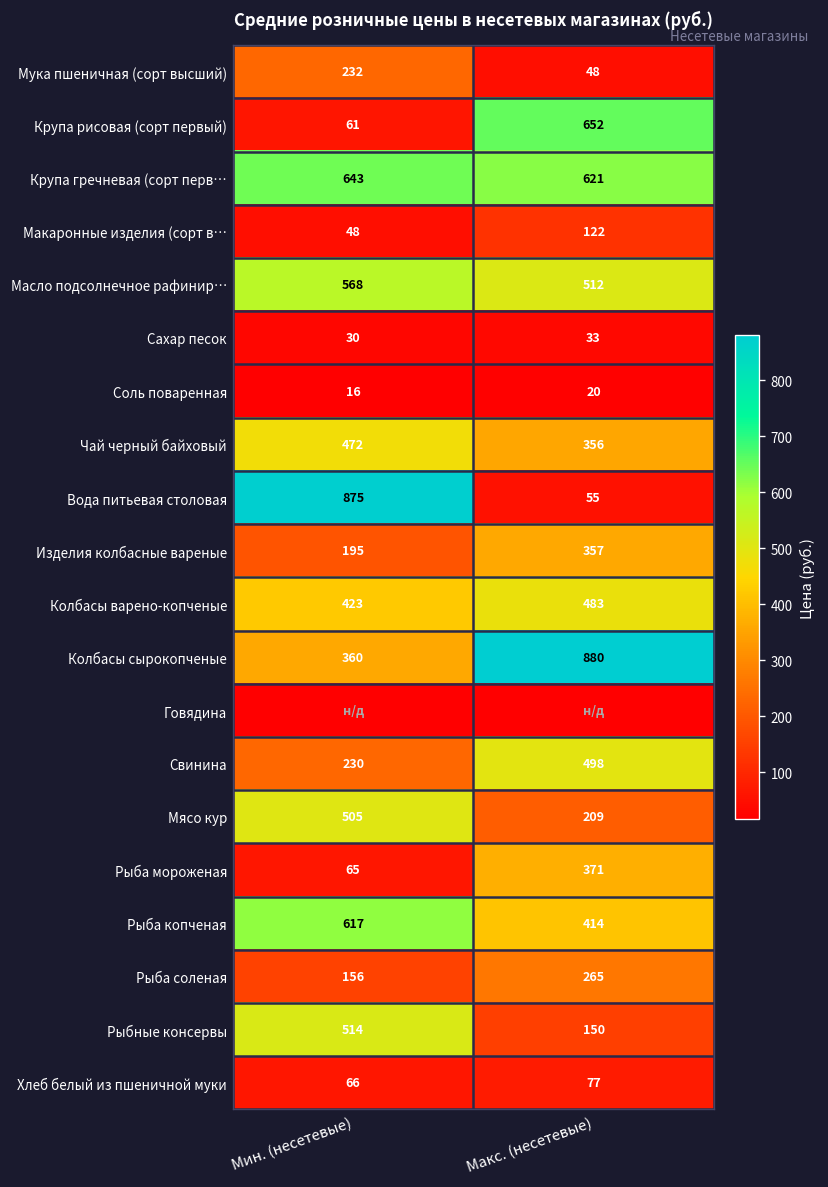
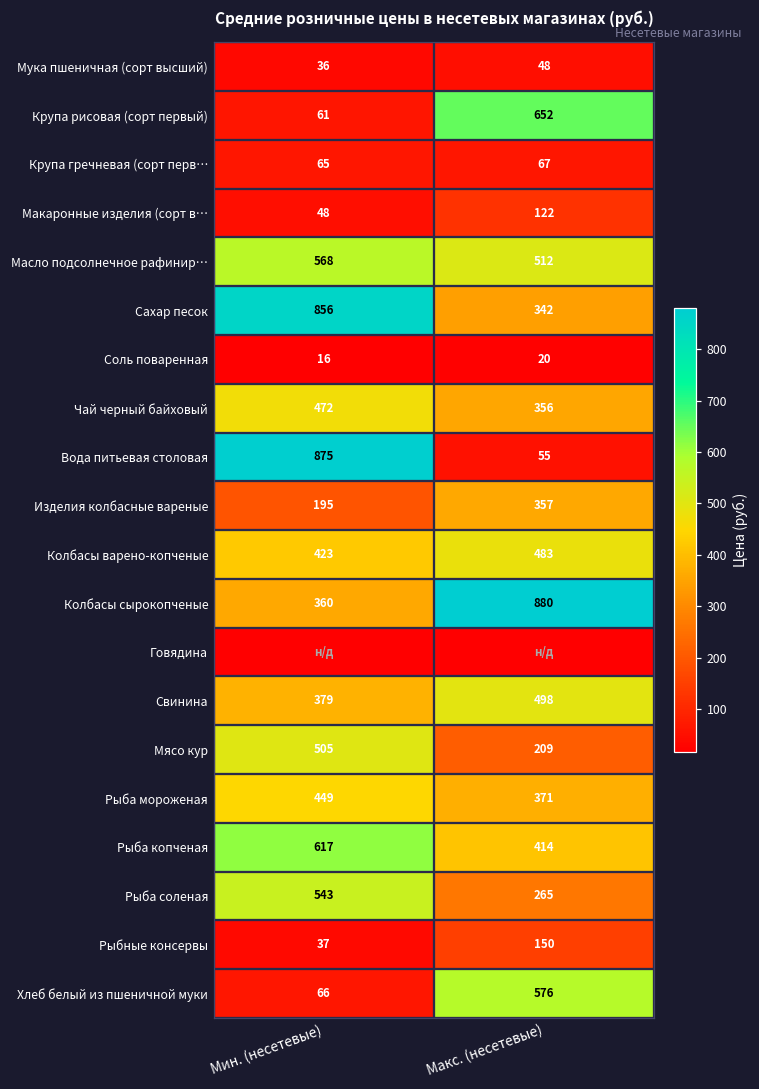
  {
    "Мука пшеничная (сорт высший)": {
-     "Мин. (несетевые)": 232,
+     "Мин. (несетевые)": 36,
      "Макс. (несетевые)": 48
    },
    "Крупа рисовая (сорт первый)": {
      "Мин. (несетевые)": 61,
      "Макс. (несетевые)": 652
    },
    "Крупа гречневая (сорт перв…": {
-     "Мин. (несетевые)": 643,
-     "Макс. (несетевые)": 621
+     "Мин. (несетевые)": 65,
+     "Макс. (несетевые)": 67
    },
    "Макаронные изделия (сорт в…": {
      "Мин. (несетевые)": 48,
      "Макс. (несетевые)": 122
    },
    "Масло подсолнечное рафинир…": {
      "Мин. (несетевые)": 568,
      "Макс. (несетевые)": 512
    },
    "Сахар песок": {
-     "Мин. (несетевые)": 30,
-     "Макс. (несетевые)": 33
+     "Мин. (несетевые)": 856,
+     "Макс. (несетевые)": 342
    },
    "Соль поваренная": {
      "Мин. (несетевые)": 16,
      "Макс. (несетевые)": 20
    },
    "Чай черный байховый": {
      "Мин. (несетевые)": 472,
      "Макс. (несетевые)": 356
    },
    "Вода питьевая столовая": {
      "Мин. (несетевые)": 875,
      "Макс. (несетевые)": 55
    },
    "Изделия колбасные вареные": {
      "Мин. (несетевые)": 195,
      "Макс. (несетевые)": 357
    },
    "Колбасы варено-копченые": {
      "Мин. (несетевые)": 423,
      "Макс. (несетевые)": 483
    },
    "Колбасы сырокопченые": {
      "Мин. (несетевые)": 360,
      "Макс. (несетевые)": 880
    },
    "Свинина": {
-     "Мин. (несетевые)": 230,
+     "Мин. (несетевые)": 379,
      "Макс. (несетевые)": 498
    },
    "Мясо кур": {
      "Мин. (несетевые)": 505,
      "Макс. (несетевые)": 209
    },
    "Рыба мороженая": {
-     "Мин. (несетевые)": 65,
+     "Мин. (несетевые)": 449,
      "Макс. (несетевые)": 371
    },
    "Рыба копченая": {
      "Мин. (несетевые)": 617,
      "Макс. (несетевые)": 414
    },
    "Рыба соленая": {
-     "Мин. (несетевые)": 156,
+     "Мин. (несетевые)": 543,
      "Макс. (несетевые)": 265
    },
    "Рыбные консервы": {
-     "Мин. (несетевые)": 514,
+     "Мин. (несетевые)": 37,
      "Макс. (несетевые)": 150
    },
    "Хлеб белый из пшеничной муки": {
      "Мин. (несетевые)": 66,
-     "Макс. (несетевые)": 77
+     "Макс. (несетевые)": 576
    }
  }
